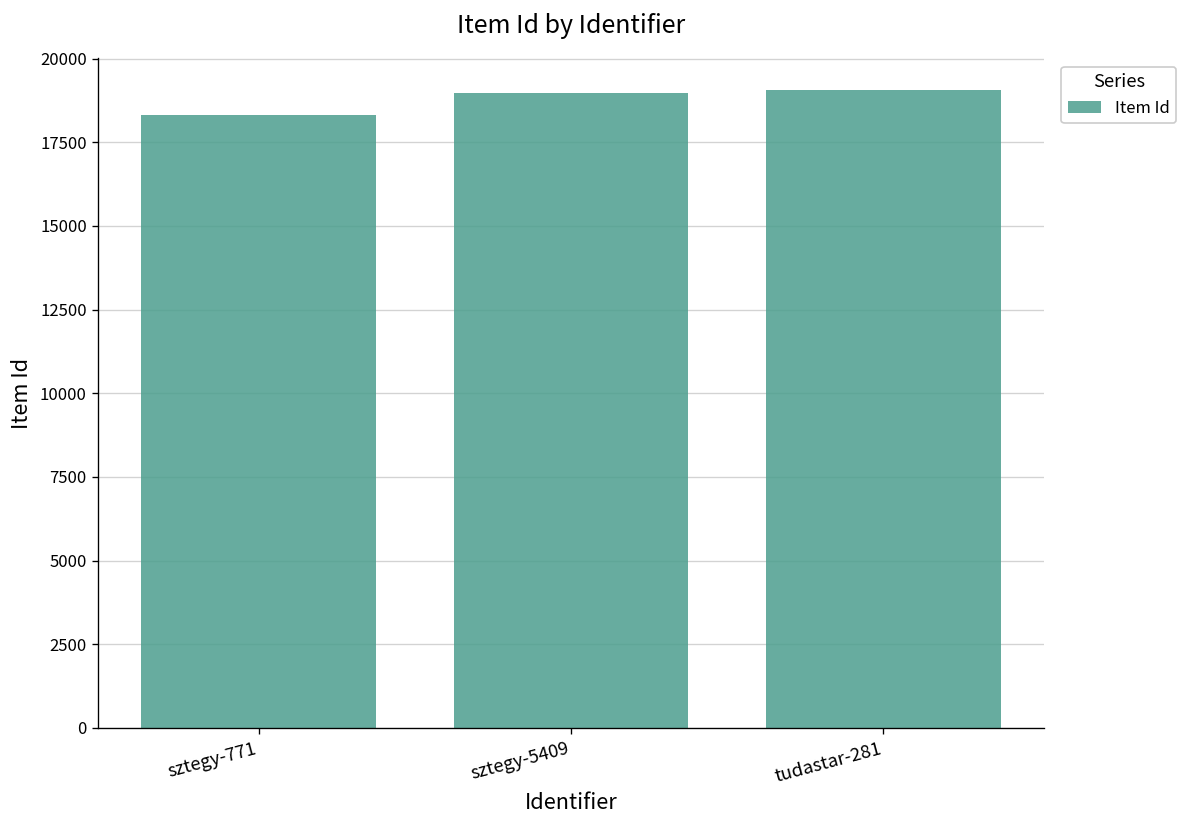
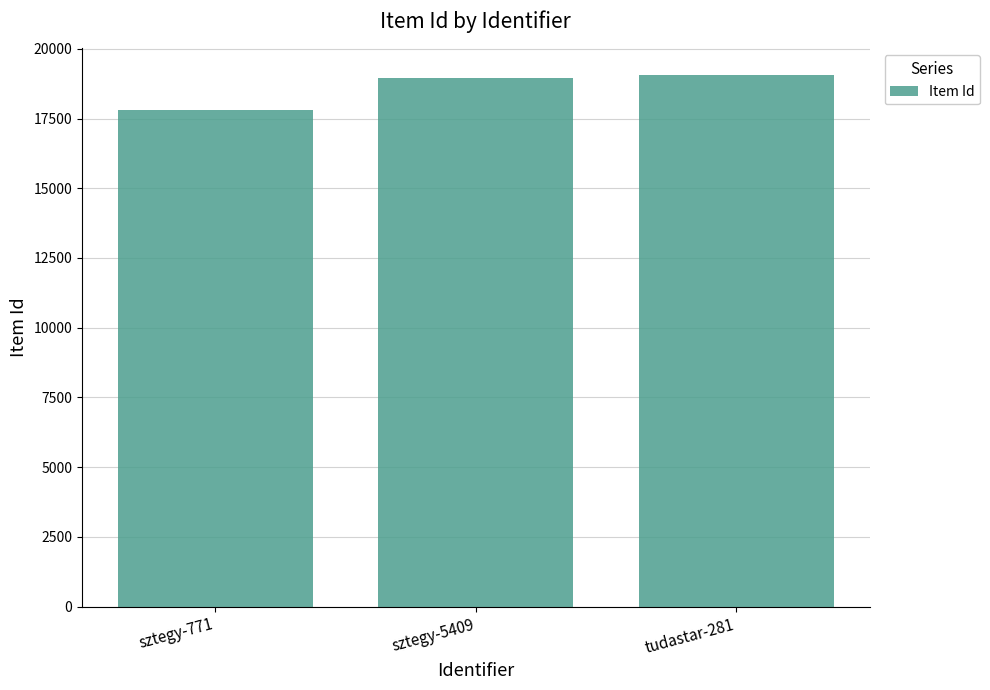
  {
-   "sztegy-771": 18300,
+   "sztegy-771": 17800,
    "sztegy-5409": 19000,
    "tudastar-281": 19100
  }
